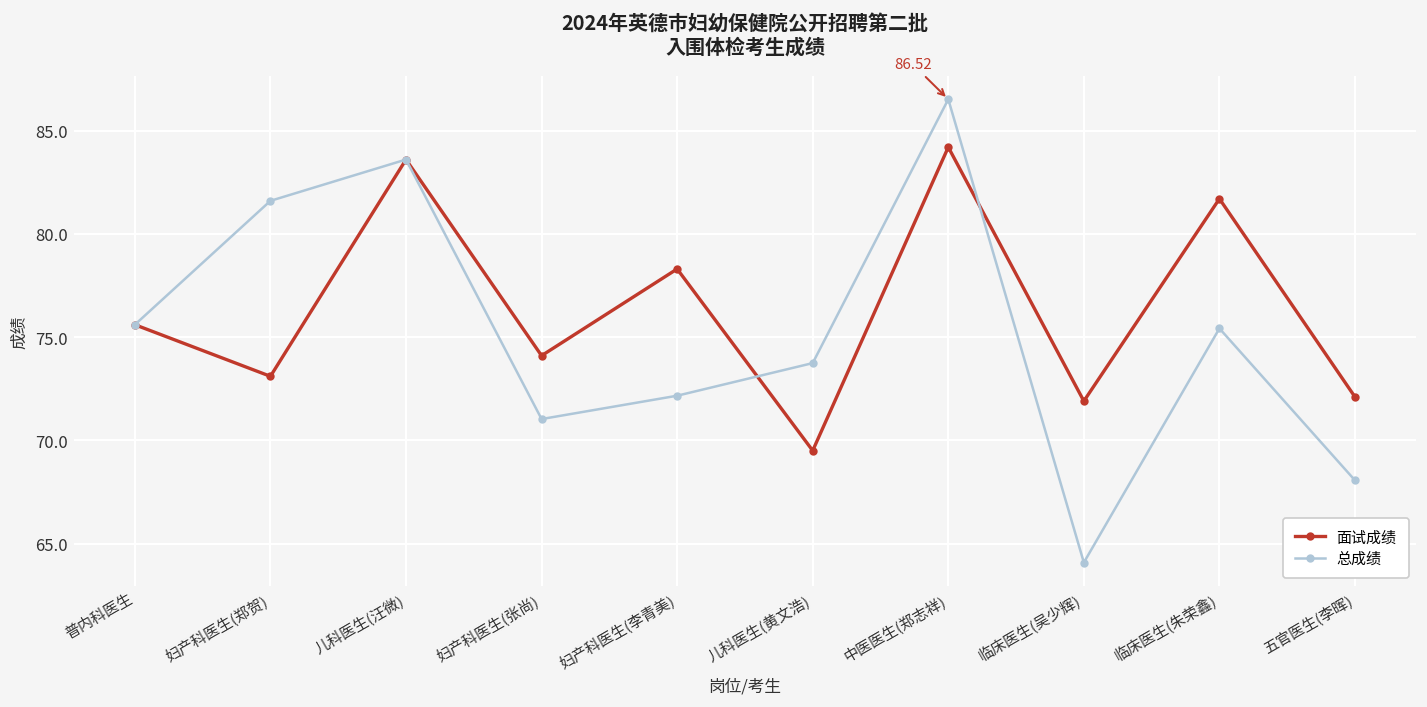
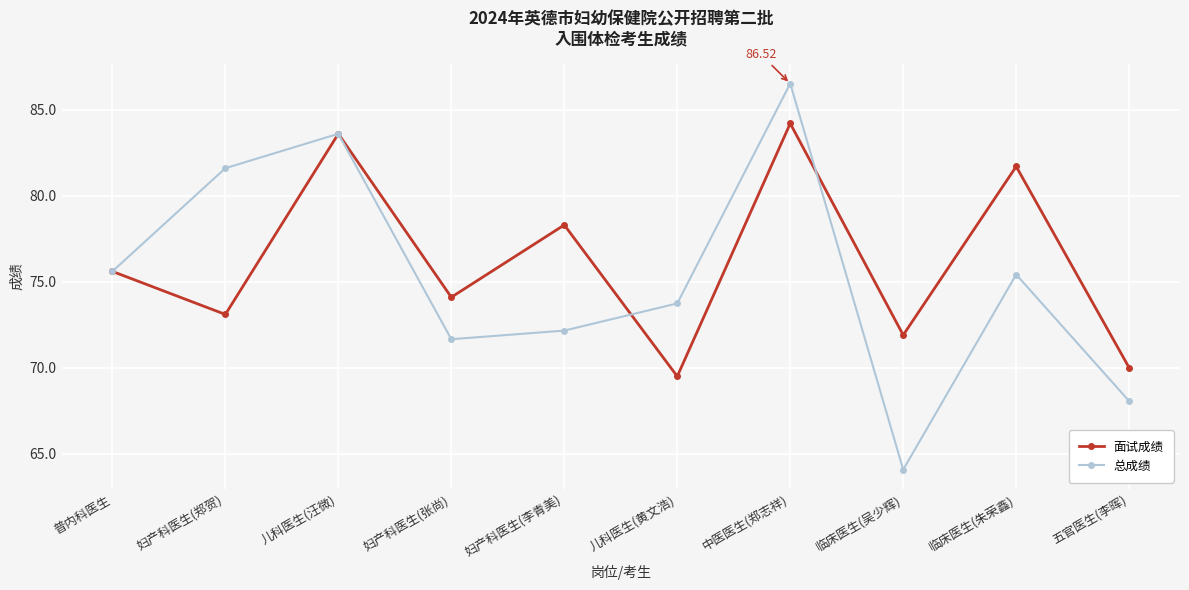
  {
    "面试成绩": {
      "妇产科医生(郑贺)": 73.1,
      "妇产科医生(张尚)": 74.1,
      "妇产科医生(李青美)": 78.3,
      "儿科医生(黄文浩)": 69.5,
      "中医医生(郑志祥)": 84.2,
      "临床医生(吴少辉)": 71.9,
      "临床医生(朱荣鑫)": 81.7,
-     "五官医生(李晖)": 72.1
+     "五官医生(李晖)": 70.0
    },
    "总成绩": {
      "妇产科医生(郑贺)": 81.6,
-     "妇产科医生(张尚)": 71.0,
+     "妇产科医生(张尚)": 71.7,
      "妇产科医生(李青美)": 72.2,
      "儿科医生(黄文浩)": 73.7,
      "临床医生(吴少辉)": 64.1,
      "临床医生(朱荣鑫)": 75.4,
      "五官医生(李晖)": 68.1
    }
  }
